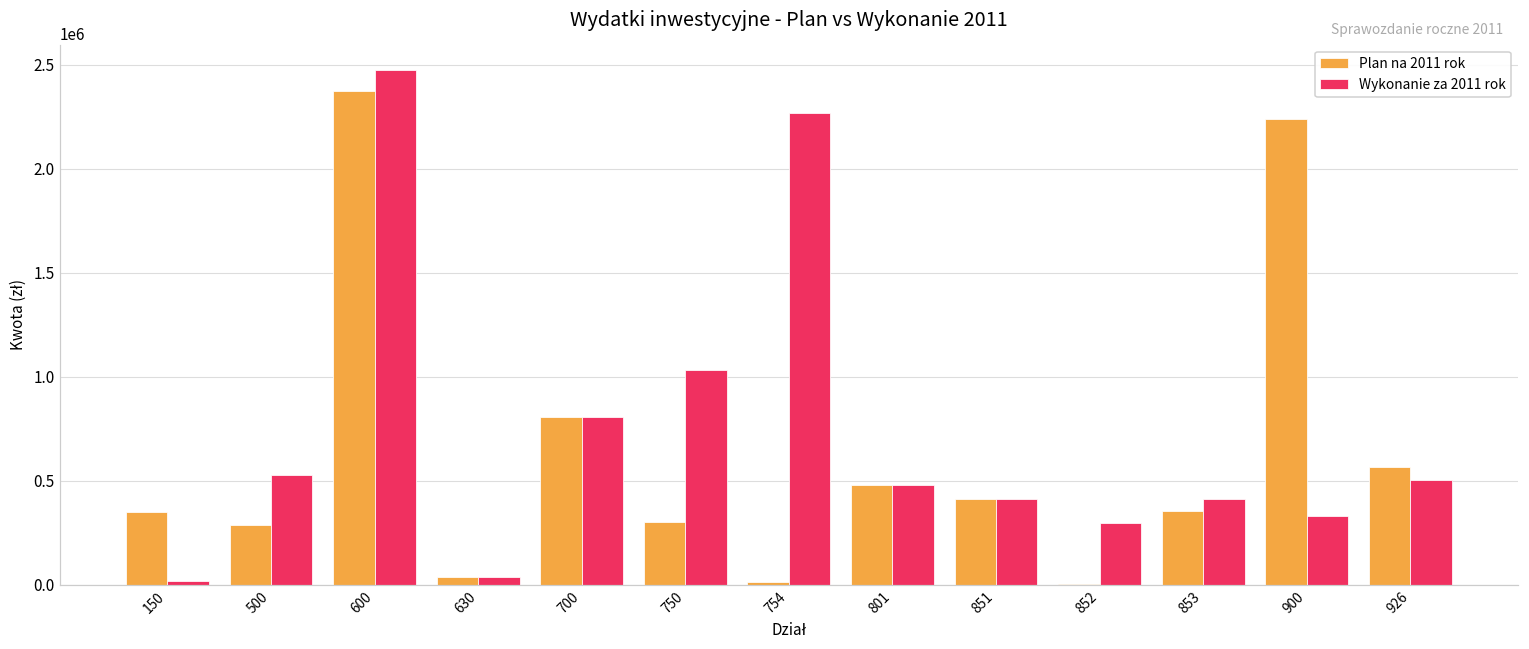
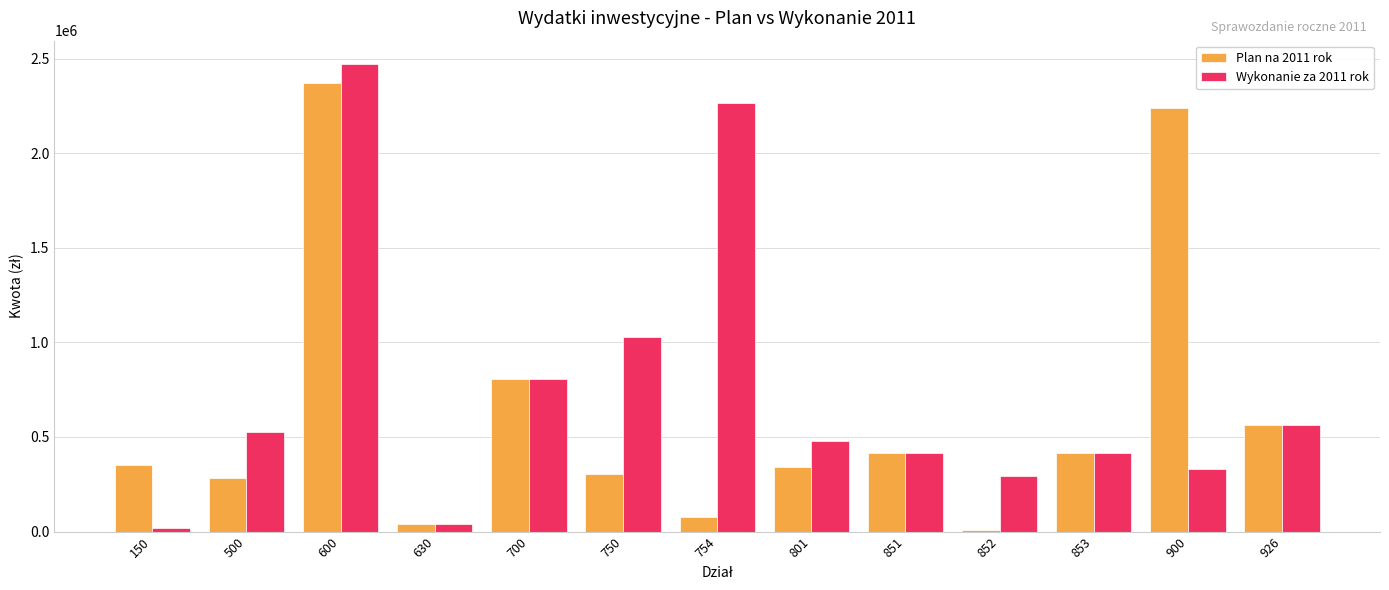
  {
    "Plan na 2011 rok": {
      "150": 350000,
      "500": 290000,
      "600": 2370000,
      "630": 40000,
      "700": 810000,
      "750": 300000,
-     "754": 10000,
-     "801": 480000,
+     "754": 80000,
+     "801": 340000,
      "851": 410000,
-     "853": 350000,
+     "853": 410000,
      "900": 2240000,
      "926": 570000
    },
    "Wykonanie za 2011 rok": {
      "150": 20000,
      "500": 530000,
      "600": 2470000,
      "630": 40000,
      "700": 810000,
      "750": 1030000,
      "754": 2270000,
      "801": 480000,
      "851": 410000,
      "852": 290000,
      "853": 410000,
      "900": 330000,
-     "926": 500000
+     "926": 570000
    }
  }
